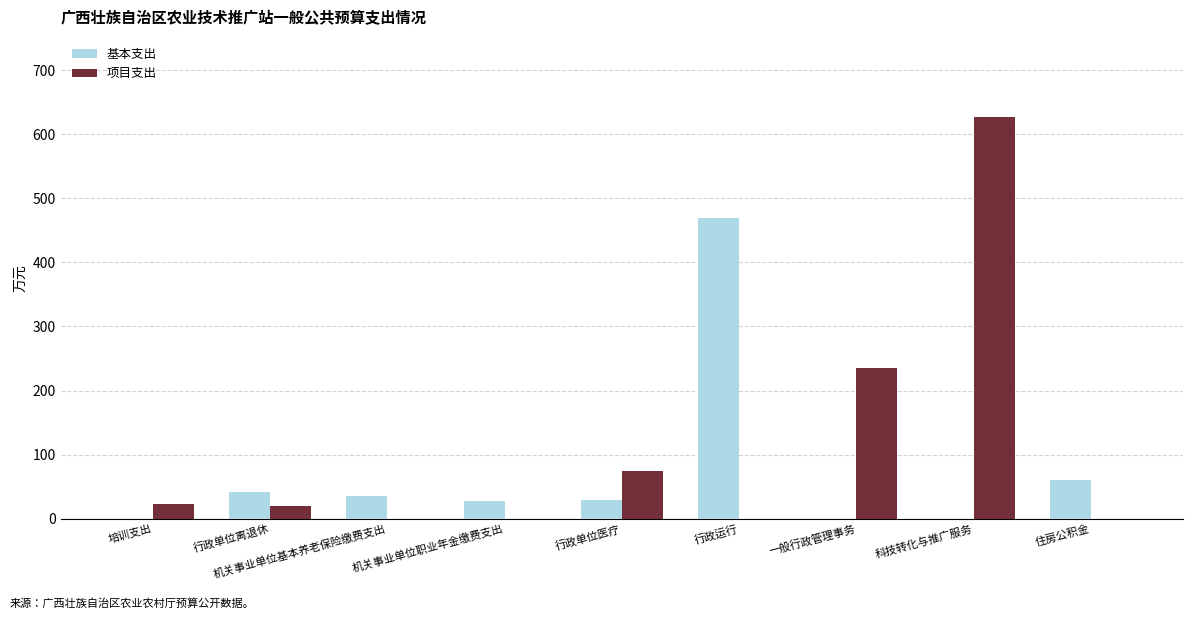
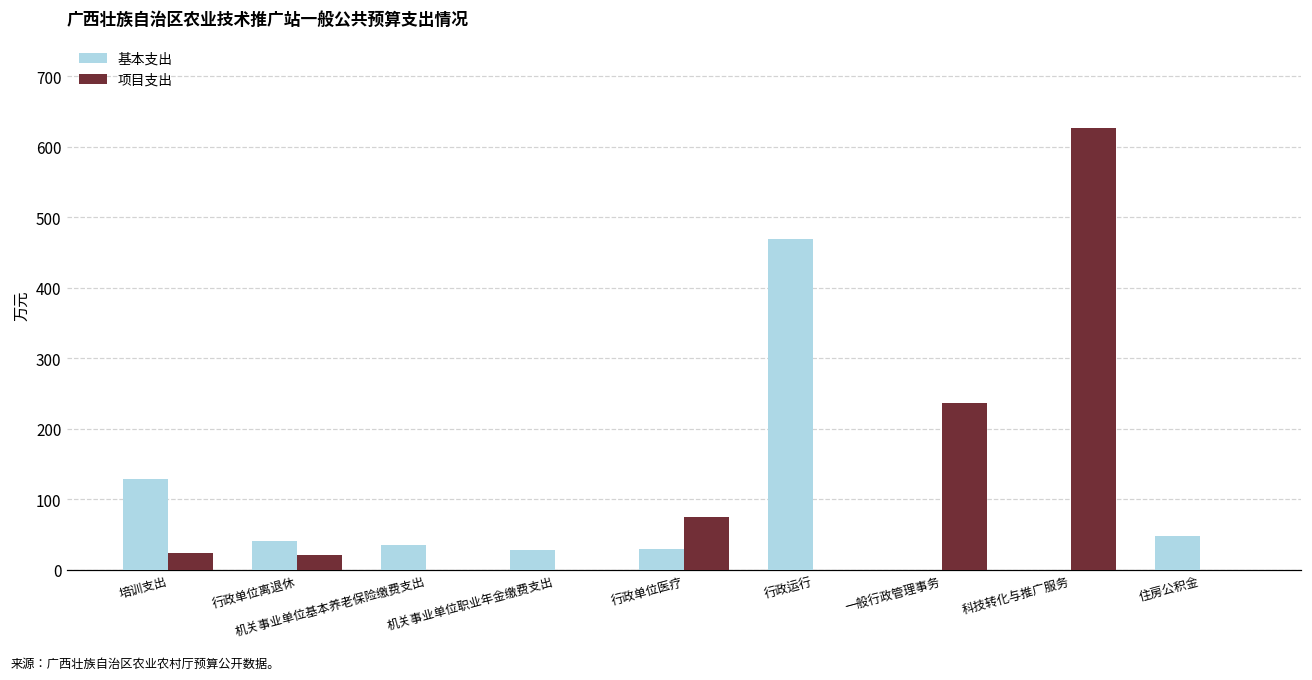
  {
    "基本支出": {
-     "培训支出": 0,
+     "培训支出": 130,
      "行政单位离退休": 40,
      "机关事业单位基本养老保险缴费支出": 30,
      "机关事业单位职业年金缴费支出": 30,
      "行政单位医疗": 30,
      "行政运行": 470,
      "一般行政管理事务": 0,
      "科技转化与推广服务": 0,
-     "住房公积金": 60
+     "住房公积金": 50
    },
    "项目支出": {
      "培训支出": 20,
      "行政单位离退休": 20,
      "机关事业单位基本养老保险缴费支出": 0,
      "机关事业单位职业年金缴费支出": 0,
      "行政单位医疗": 80,
      "行政运行": 0,
      "一般行政管理事务": 240,
      "科技转化与推广服务": 630,
      "住房公积金": 0
    }
  }
